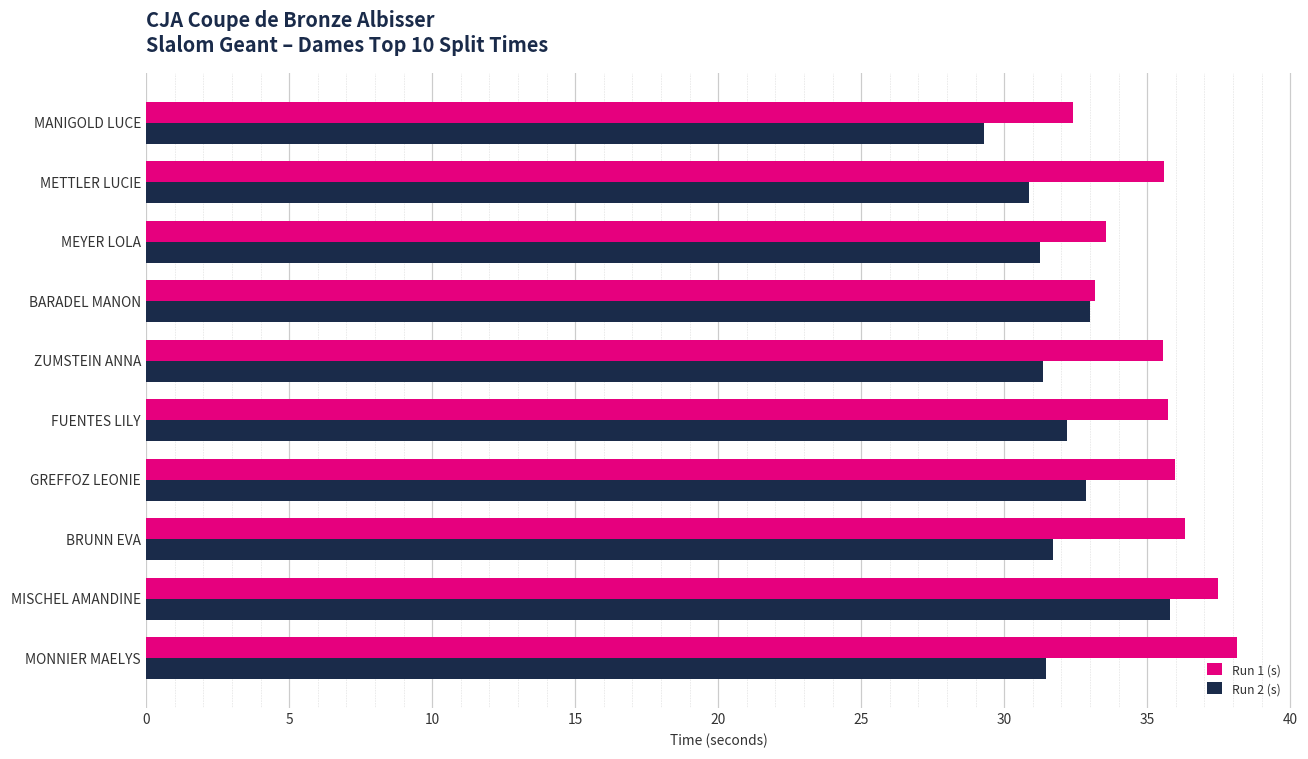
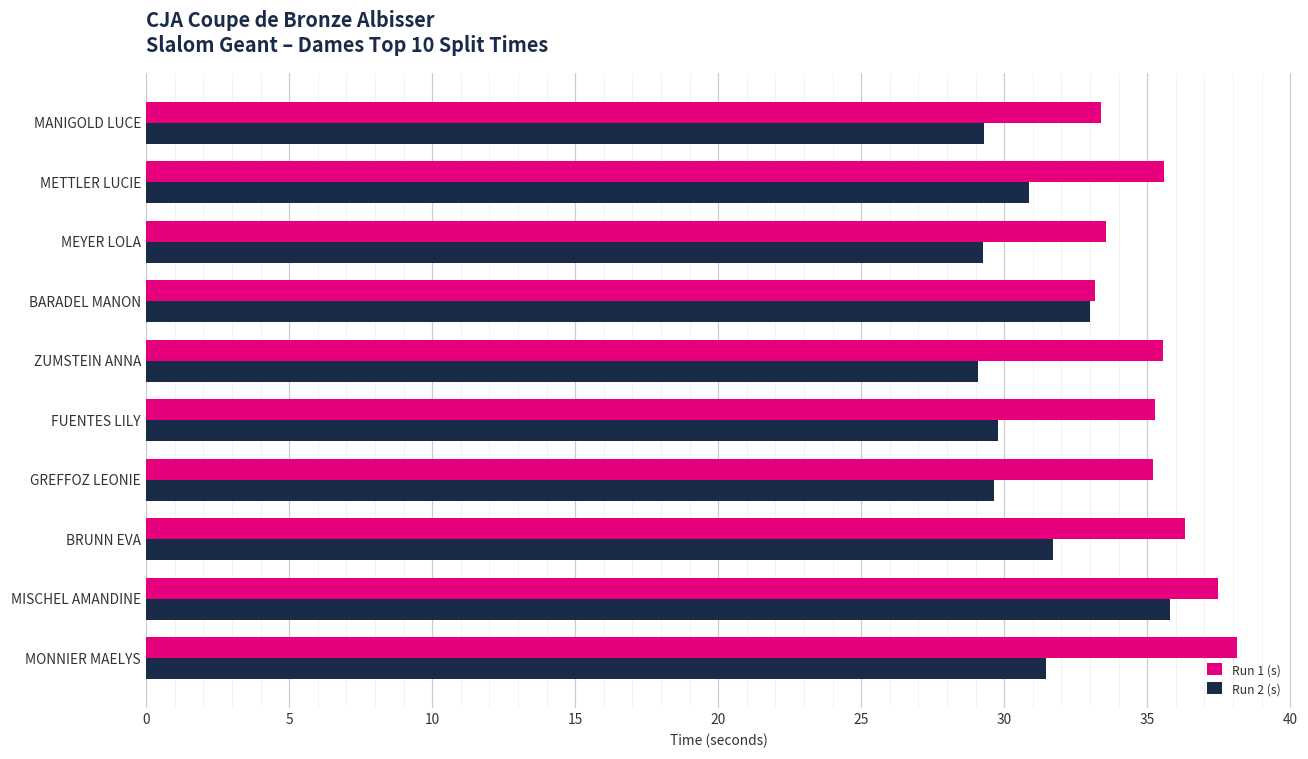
  {
    "Run 1 (s)": {
-     "MANIGOLD LUCE": 32.4,
+     "MANIGOLD LUCE": 33.4,
      "METTLER LUCIE": 35.6,
      "MEYER LOLA": 33.6,
      "BARADEL MANON": 33.2,
      "ZUMSTEIN ANNA": 35.6,
-     "FUENTES LILY": 35.7,
-     "GREFFOZ LEONIE": 36.0,
+     "FUENTES LILY": 35.3,
+     "GREFFOZ LEONIE": 35.2,
      "BRUNN EVA": 36.3,
      "MISCHEL AMANDINE": 37.5,
      "MONNIER MAELYS": 38.2
    },
    "Run 2 (s)": {
      "MANIGOLD LUCE": 29.3,
      "METTLER LUCIE": 30.9,
-     "MEYER LOLA": 31.2,
+     "MEYER LOLA": 29.3,
      "BARADEL MANON": 33.0,
-     "ZUMSTEIN ANNA": 31.4,
-     "FUENTES LILY": 32.2,
-     "GREFFOZ LEONIE": 32.9,
+     "ZUMSTEIN ANNA": 29.1,
+     "FUENTES LILY": 29.8,
+     "GREFFOZ LEONIE": 29.7,
      "BRUNN EVA": 31.7,
      "MISCHEL AMANDINE": 35.8,
      "MONNIER MAELYS": 31.5
    }
  }
